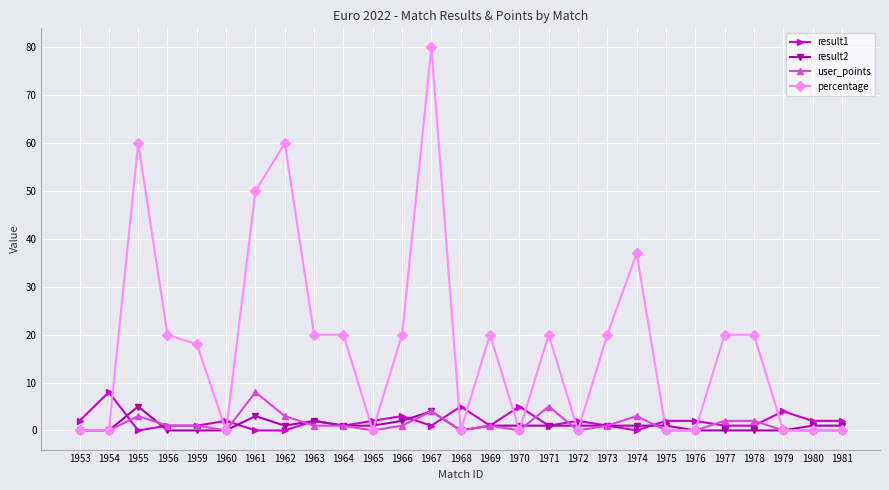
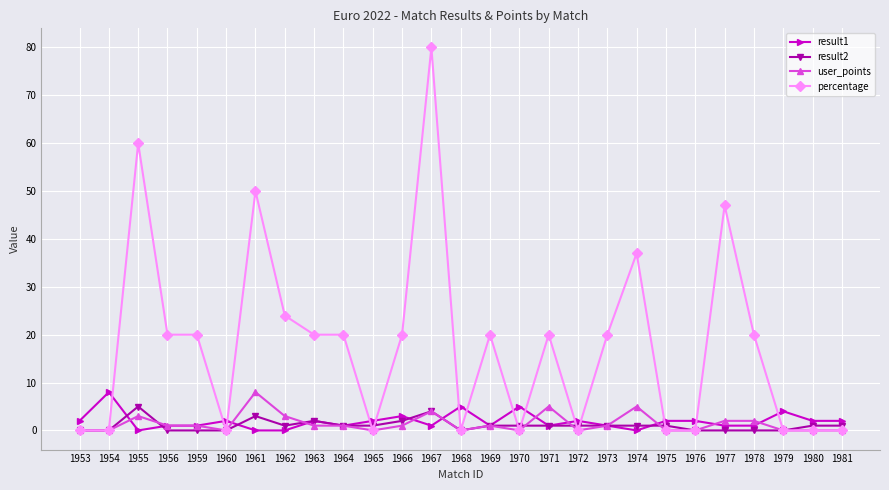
  {
    "user_points": {
      "1955": 3,
      "1961": 8,
      "1962": 3,
      "1963": 1,
      "1966": 1,
      "1971": 5,
-     "1974": 3,
+     "1974": 5,
      "1977": 2,
      "1978": 2
    },
    "percentage": {
      "1955": 60,
      "1956": 20,
-     "1959": 18,
+     "1959": 20,
      "1961": 50,
-     "1962": 60,
+     "1962": 24,
      "1963": 20,
      "1964": 20,
      "1966": 20,
      "1967": 80,
      "1969": 20,
      "1971": 20,
      "1973": 20,
      "1974": 37,
-     "1977": 20,
+     "1977": 47,
      "1978": 20
    }
  }
